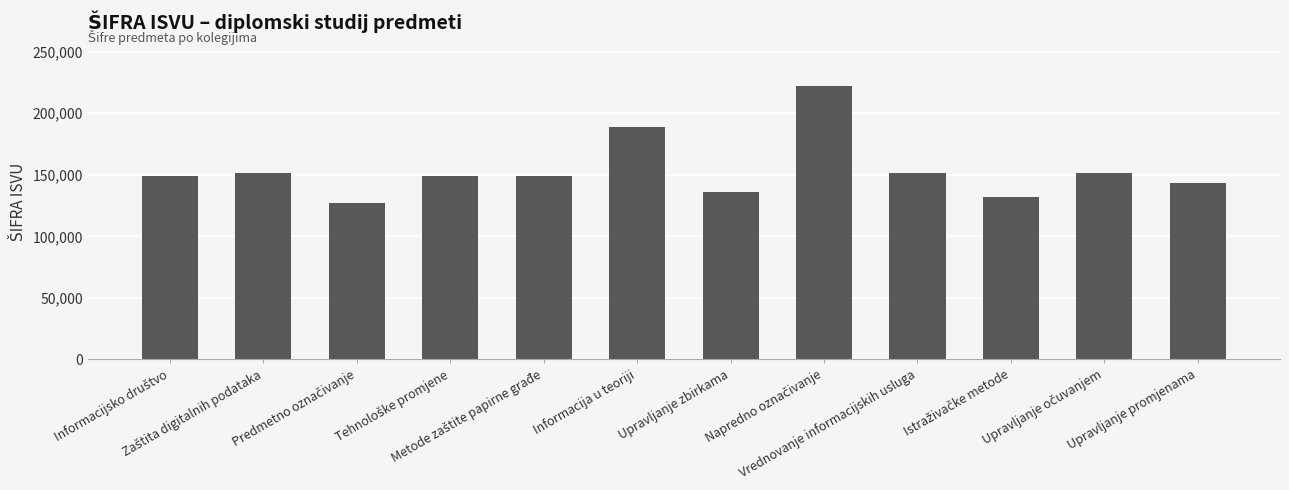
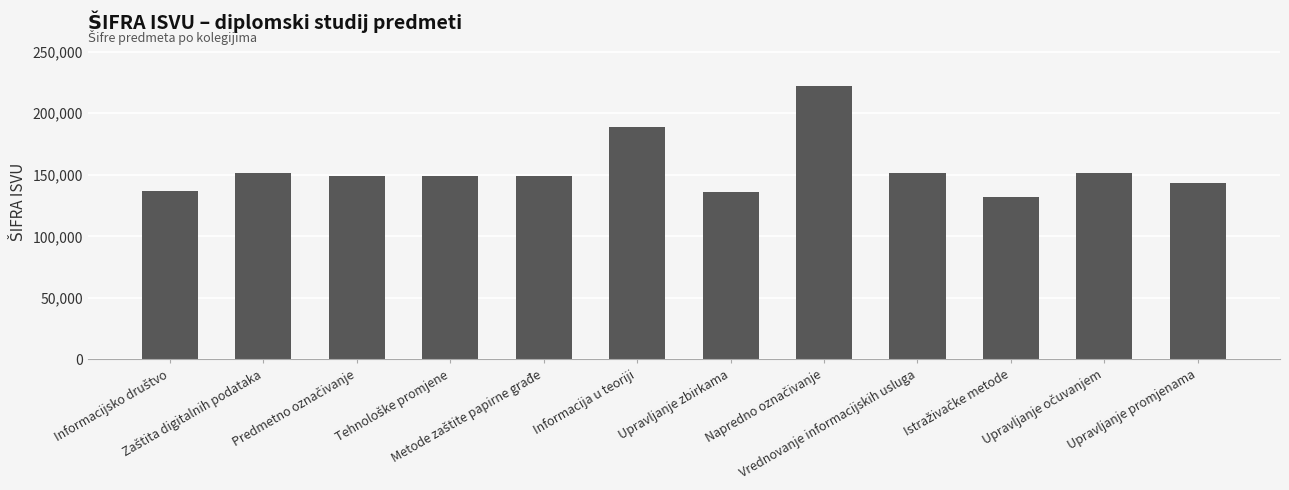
  {
-   "Informacijsko društvo": "149,000",
+   "Informacijsko društvo": "137,000",
    "Zaštita digitalnih podataka": "151,000",
-   "Predmetno označivanje": "127,000",
+   "Predmetno označivanje": "149,000",
    "Tehnološke promjene": "149,000",
    "Metode zaštite papirne građe": "149,000",
    "Informacija u teoriji": "189,000",
    "Upravljanje zbirkama": "136,000",
    "Napredno označivanje": "222,000",
    "Vrednovanje informacijskih usluga": "151,000",
    "Istraživačke metode": "132,000",
    "Upravljanje očuvanjem": "151,000",
    "Upravljanje promjenama": "143,000"
  }
